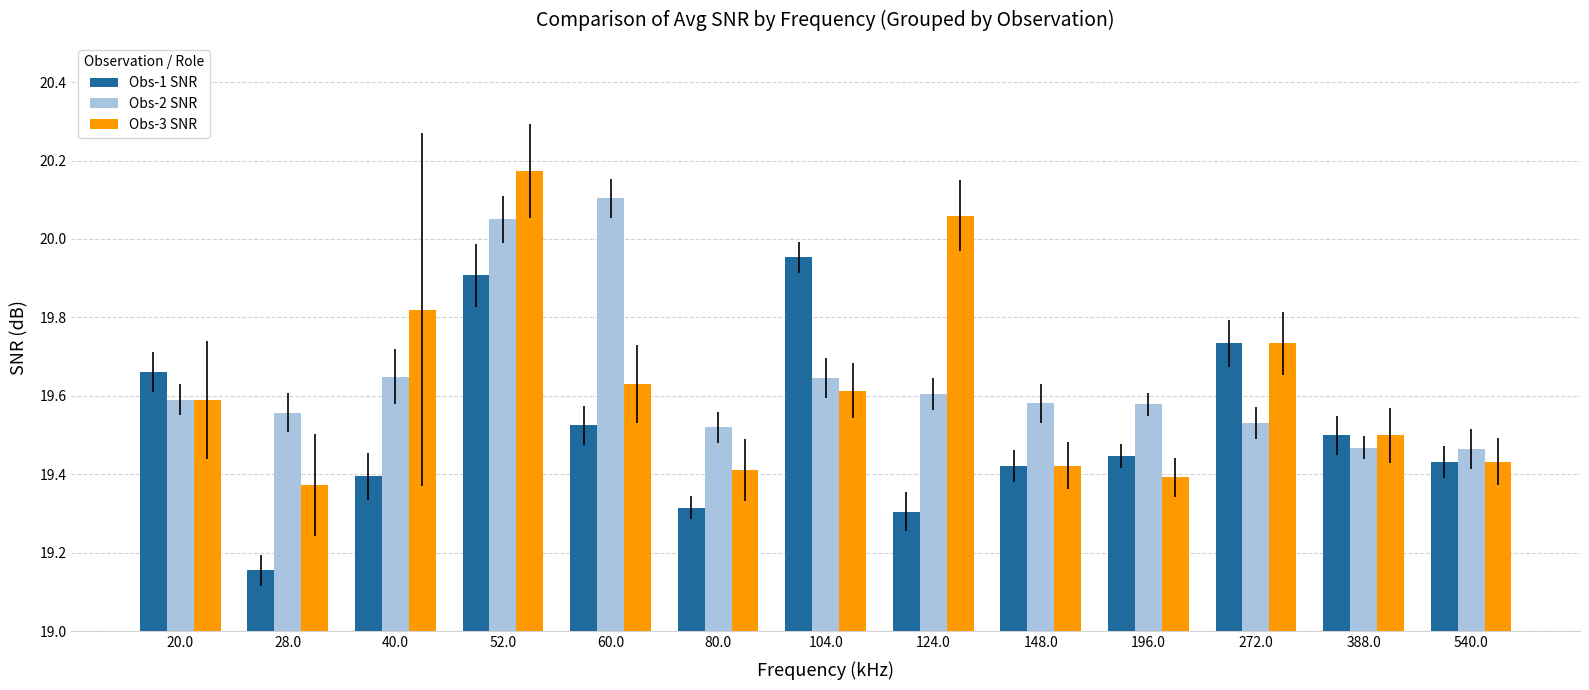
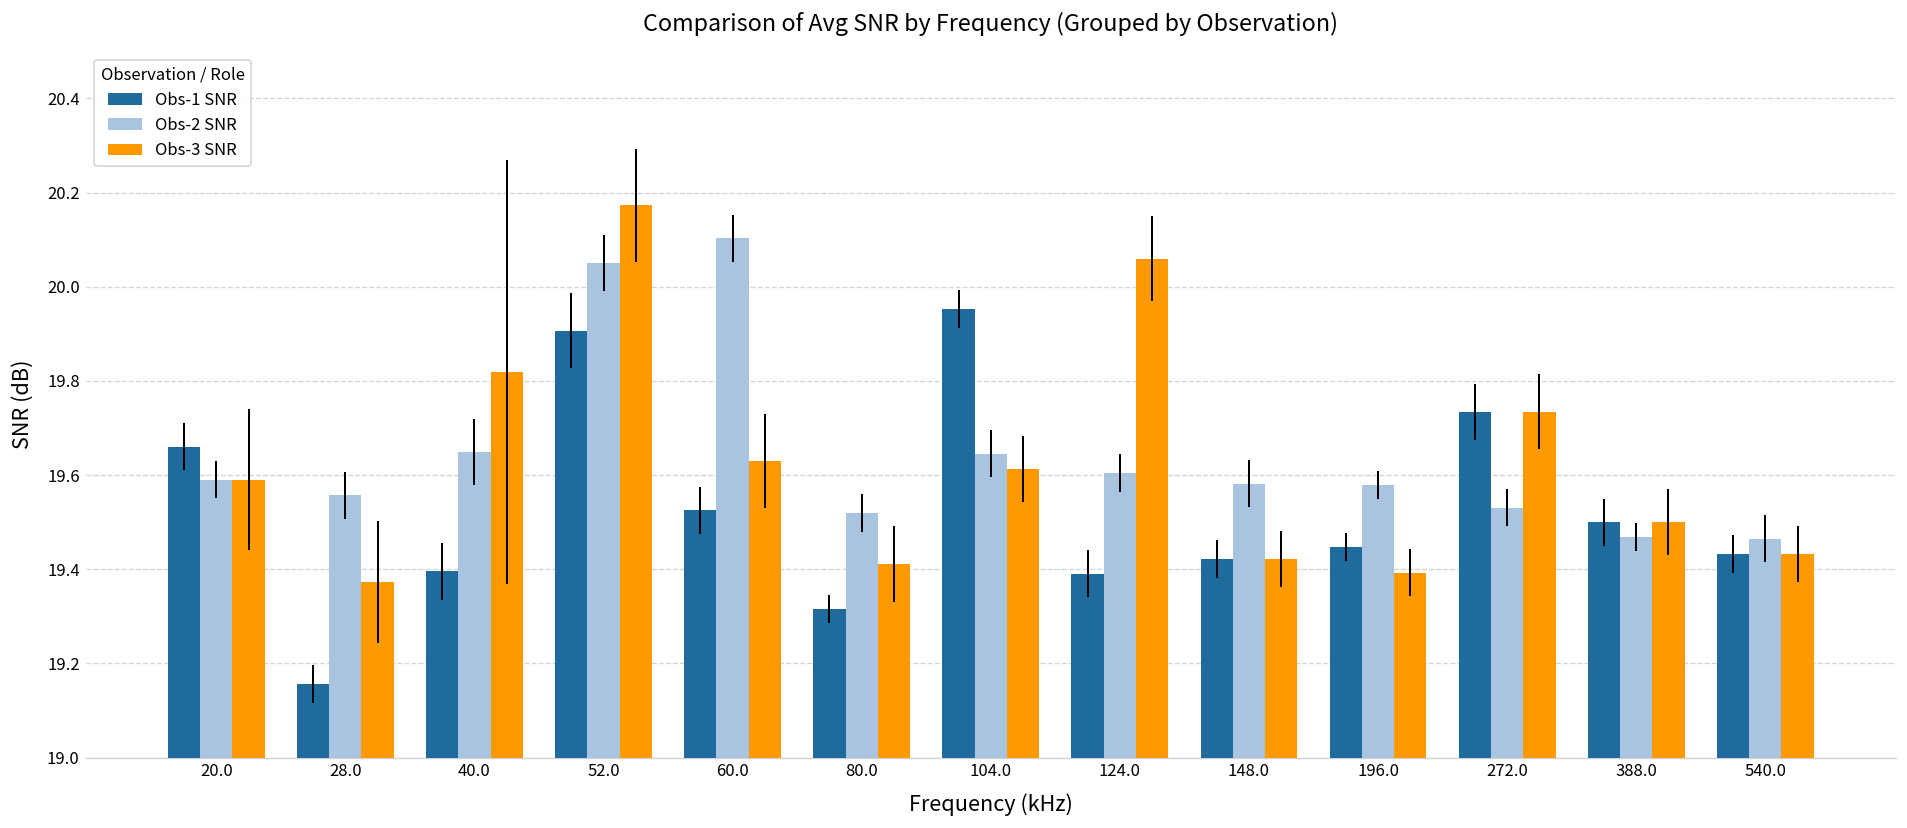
  {
    "Obs-1 SNR": {
      "20.0": 19.66,
      "28.0": 19.16,
      "40.0": 19.40,
      "52.0": 19.91,
      "60.0": 19.53,
      "80.0": 19.32,
      "104.0": 19.95,
-     "124.0": 19.30,
+     "124.0": 19.39,
      "148.0": 19.42,
      "196.0": 19.45,
      "272.0": 19.73,
      "388.0": 19.50,
      "540.0": 19.43
    },
    "Obs-2 SNR": {
      "20.0": 19.59,
      "28.0": 19.56,
      "40.0": 19.65,
      "52.0": 20.05,
      "60.0": 20.10,
      "80.0": 19.52,
      "104.0": 19.65,
      "124.0": 19.60,
      "148.0": 19.58,
      "196.0": 19.58,
      "272.0": 19.53,
      "388.0": 19.47,
      "540.0": 19.46
    },
    "Obs-3 SNR": {
      "20.0": 19.59,
      "28.0": 19.37,
      "40.0": 19.82,
      "52.0": 20.17,
      "60.0": 19.63,
      "80.0": 19.41,
      "104.0": 19.61,
      "124.0": 20.06,
      "148.0": 19.42,
      "196.0": 19.39,
      "272.0": 19.73,
      "388.0": 19.50,
      "540.0": 19.43
    }
  }
